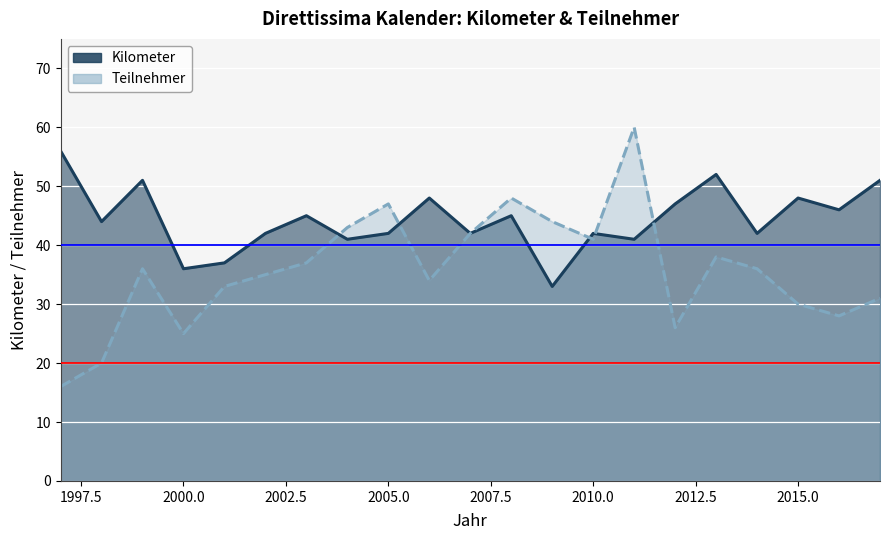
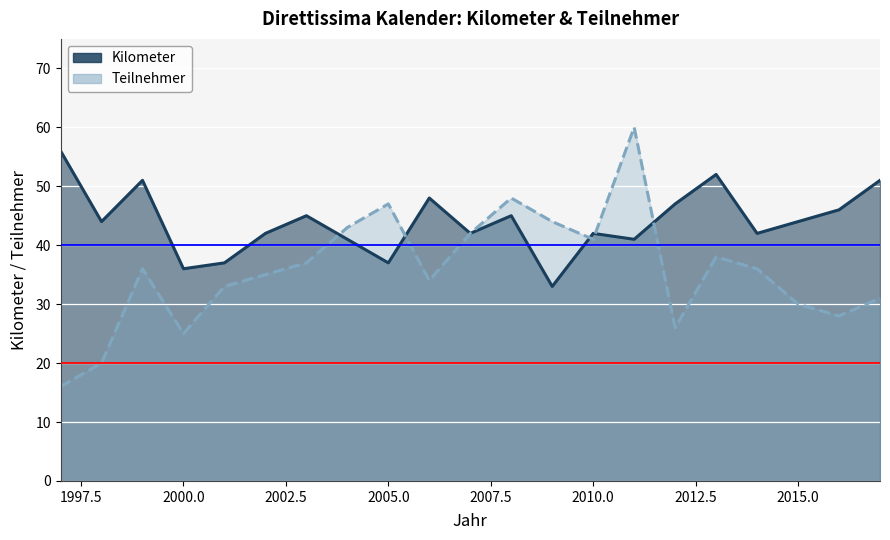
  {
    "Kilometer": {
      "2000.0": 36,
-     "2005.0": 42,
+     "2005.0": 37,
      "2010.0": 42,
-     "2015.0": 48
+     "2015.0": 44
    },
    "Teilnehmer": {
      "2000.0": 25,
      "2005.0": 47,
      "2010.0": 41,
      "2015.0": 30
    }
  }
